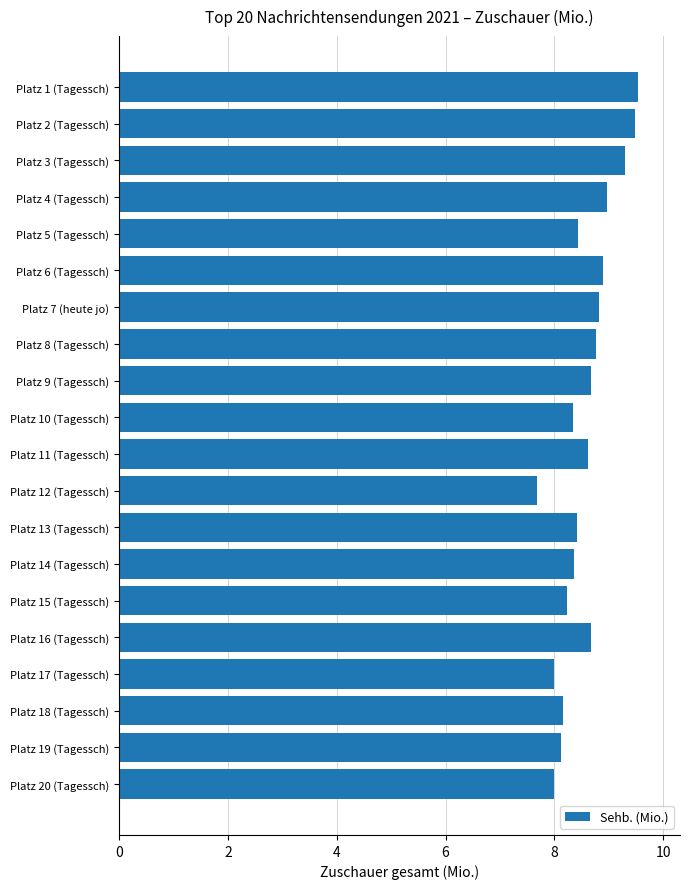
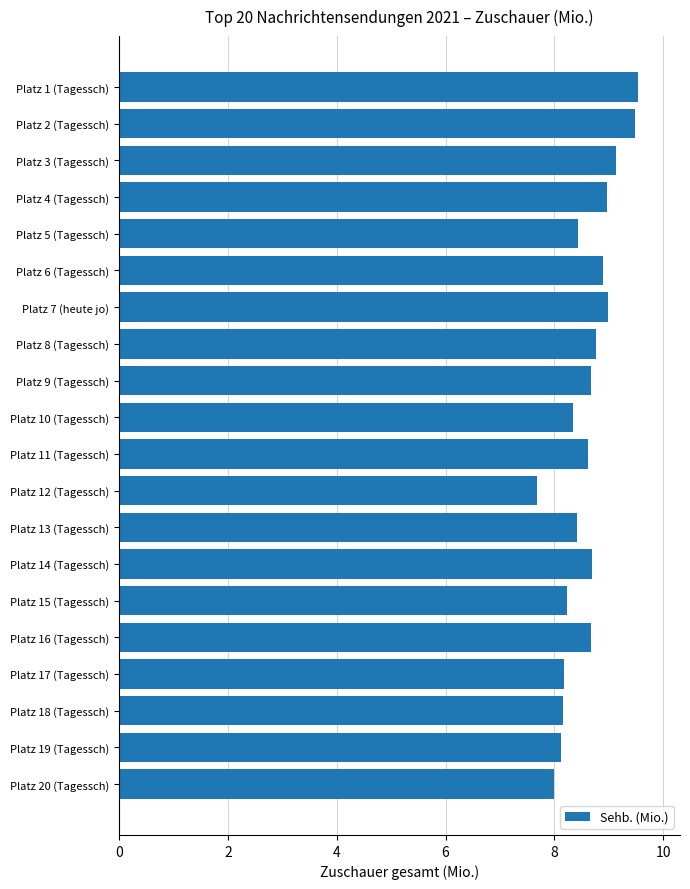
  {
    "Platz 1 (Tagessch)": 9.5,
    "Platz 2 (Tagessch)": 9.5,
-   "Platz 3 (Tagessch)": 9.3,
+   "Platz 3 (Tagessch)": 9.1,
    "Platz 4 (Tagessch)": 9.0,
    "Platz 5 (Tagessch)": 8.4,
    "Platz 6 (Tagessch)": 8.9,
-   "Platz 7 (heute jo)": 8.8,
+   "Platz 7 (heute jo)": 9.0,
    "Platz 8 (Tagessch)": 8.8,
    "Platz 9 (Tagessch)": 8.7,
    "Platz 10 (Tagessch)": 8.3,
    "Platz 11 (Tagessch)": 8.6,
    "Platz 12 (Tagessch)": 7.7,
    "Platz 13 (Tagessch)": 8.4,
-   "Platz 14 (Tagessch)": 8.4,
+   "Platz 14 (Tagessch)": 8.7,
    "Platz 15 (Tagessch)": 8.2,
    "Platz 16 (Tagessch)": 8.7,
-   "Platz 17 (Tagessch)": 8.0,
+   "Platz 17 (Tagessch)": 8.2,
    "Platz 18 (Tagessch)": 8.2,
    "Platz 19 (Tagessch)": 8.1,
    "Platz 20 (Tagessch)": 8.0
  }
